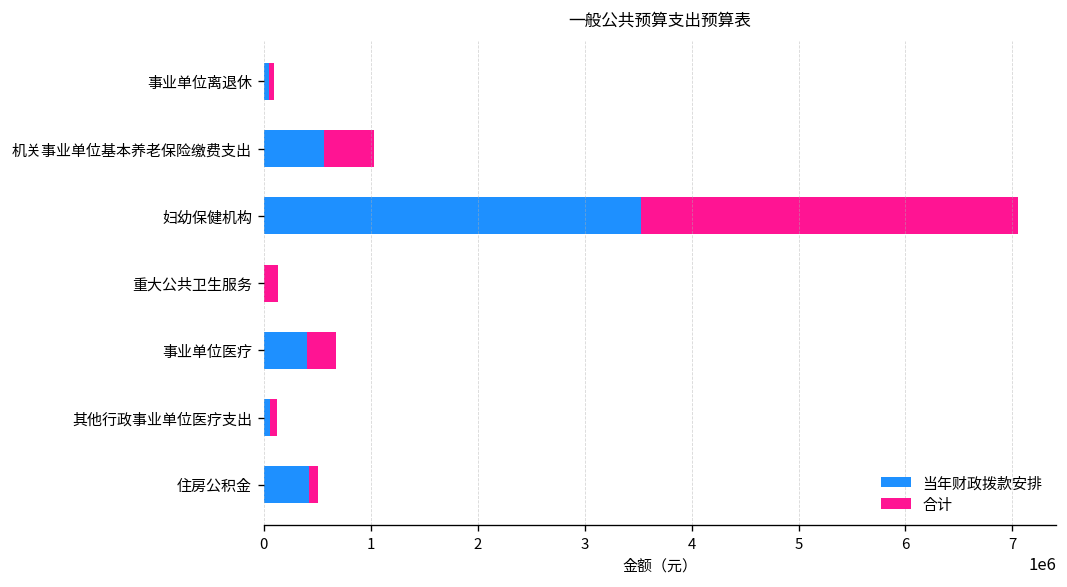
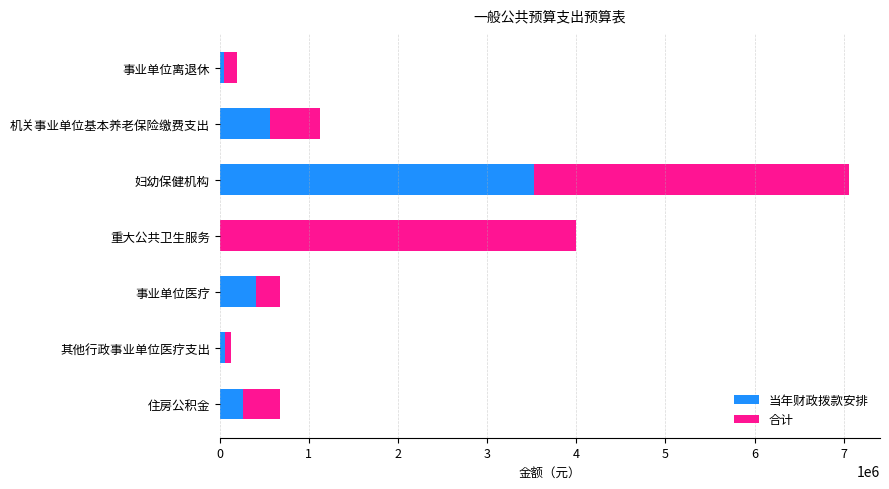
  {
    "当年财政拨款安排": {
      "事业单位离退休": 0,
      "机关事业单位基本养老保险缴费支出": 600000,
      "妇幼保健机构": 3500000,
      "重大公共卫生服务": 0,
      "事业单位医疗": 400000,
      "其他行政事业单位医疗支出": 100000,
-     "住房公积金": 400000
+     "住房公积金": 300000
    },
    "合计": {
-     "事业单位离退休": 50000,
-     "机关事业单位基本养老保险缴费支出": 500000,
+     "事业单位离退休": 140000,
+     "机关事业单位基本养老保险缴费支出": 600000,
      "妇幼保健机构": 3500000,
-     "重大公共卫生服务": 100000,
+     "重大公共卫生服务": 4000000,
      "事业单位医疗": 300000,
      "其他行政事业单位医疗支出": 100000,
-     "住房公积金": 100000
+     "住房公积金": 400000
    }
  }
